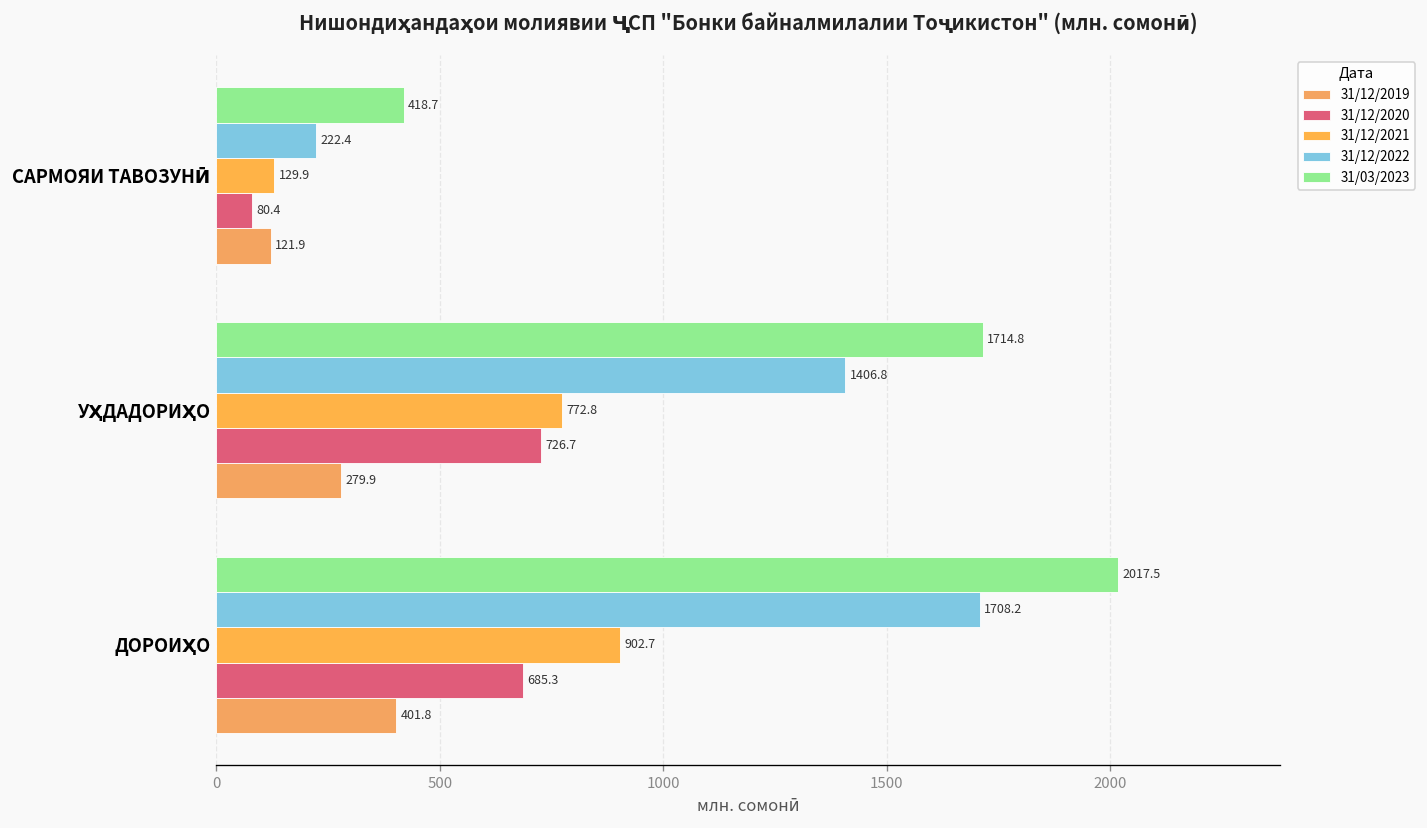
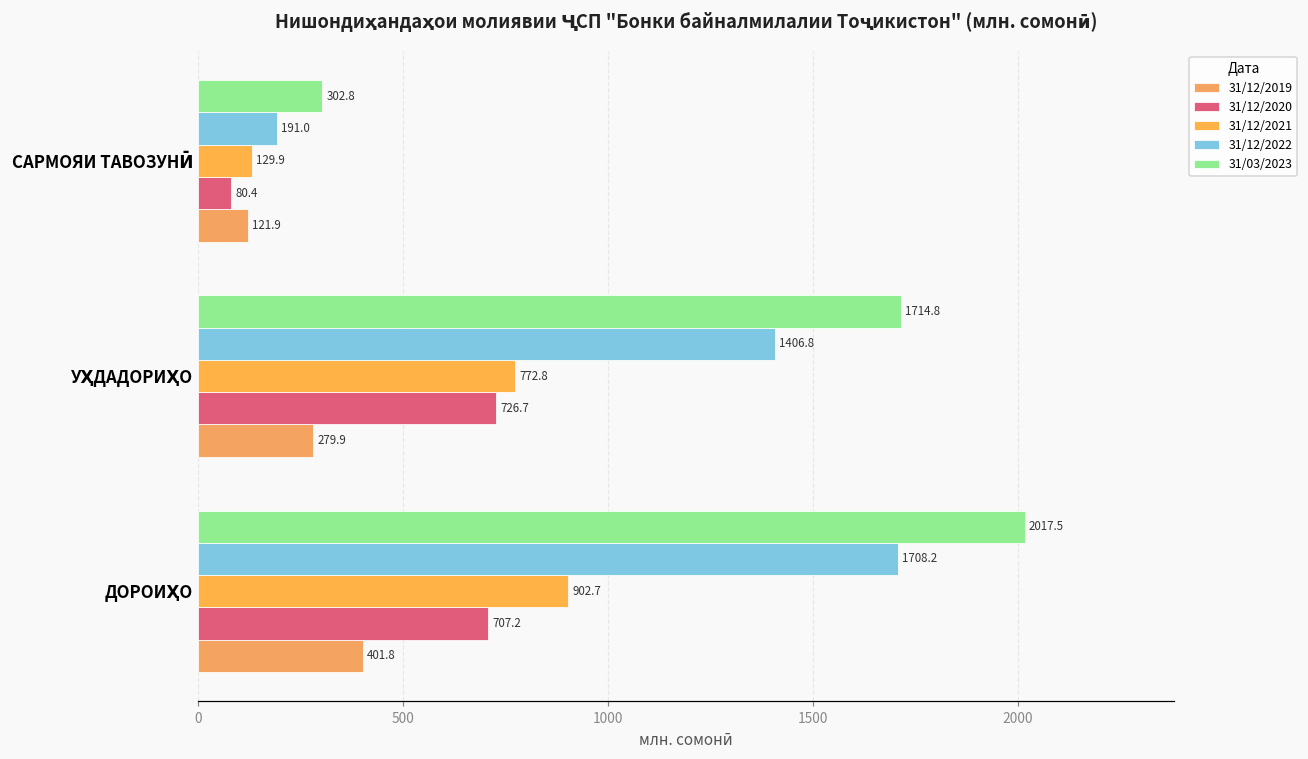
  {
    "31/12/2020": {
      "САРМОЯИ ТАВОЗУНӢ": 80.4,
      "УҲДАДОРИҲО": 726.7,
-     "ДОРОИҲО": 685.3
+     "ДОРОИҲО": 707.2
    },
    "31/12/2022": {
-     "САРМОЯИ ТАВОЗУНӢ": 222.4,
+     "САРМОЯИ ТАВОЗУНӢ": 191.0,
      "УҲДАДОРИҲО": 1406.8,
      "ДОРОИҲО": 1708.2
    },
    "31/03/2023": {
-     "САРМОЯИ ТАВОЗУНӢ": 418.7,
+     "САРМОЯИ ТАВОЗУНӢ": 302.8,
      "УҲДАДОРИҲО": 1714.8,
      "ДОРОИҲО": 2017.5
    }
  }
